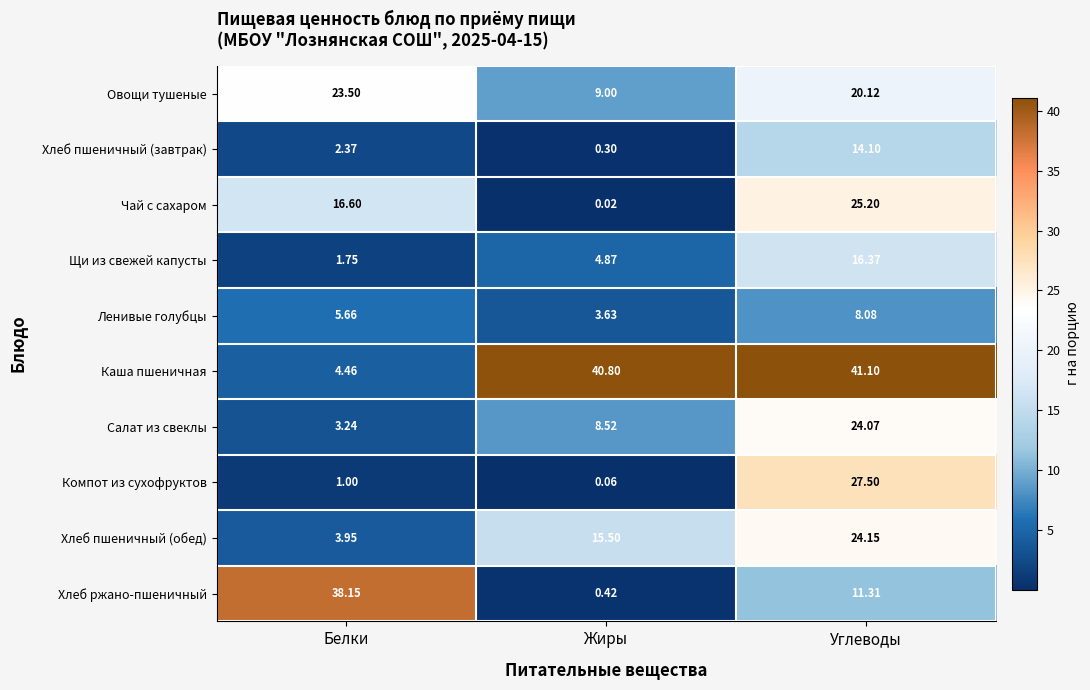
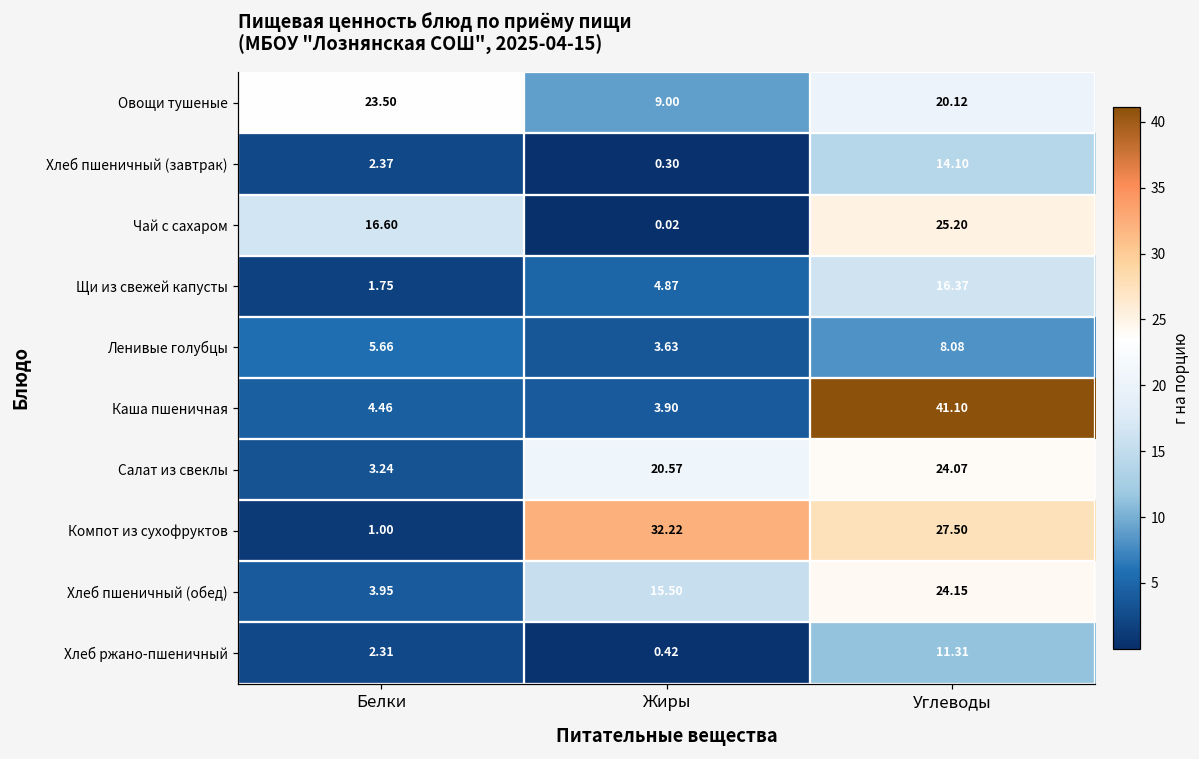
  {
    "Овощи тушеные": {
      "Белки": 23.50,
      "Жиры": 9.00,
      "Углеводы": 20.12
    },
    "Хлеб пшеничный (завтрак)": {
      "Белки": 2.37,
      "Жиры": 0.30,
      "Углеводы": 14.10
    },
    "Чай с сахаром": {
      "Белки": 16.60,
      "Жиры": 0.02,
      "Углеводы": 25.20
    },
    "Щи из свежей капусты": {
      "Белки": 1.75,
      "Жиры": 4.87,
      "Углеводы": 16.37
    },
    "Ленивые голубцы": {
      "Белки": 5.66,
      "Жиры": 3.63,
      "Углеводы": 8.08
    },
    "Каша пшеничная": {
      "Белки": 4.46,
-     "Жиры": 40.80,
+     "Жиры": 3.90,
      "Углеводы": 41.10
    },
    "Салат из свеклы": {
      "Белки": 3.24,
-     "Жиры": 8.52,
+     "Жиры": 20.57,
      "Углеводы": 24.07
    },
    "Компот из сухофруктов": {
      "Белки": 1.00,
-     "Жиры": 0.06,
+     "Жиры": 32.22,
      "Углеводы": 27.50
    },
    "Хлеб пшеничный (обед)": {
      "Белки": 3.95,
      "Жиры": 15.50,
      "Углеводы": 24.15
    },
    "Хлеб ржано-пшеничный": {
-     "Белки": 38.15,
+     "Белки": 2.31,
      "Жиры": 0.42,
      "Углеводы": 11.31
    }
  }
